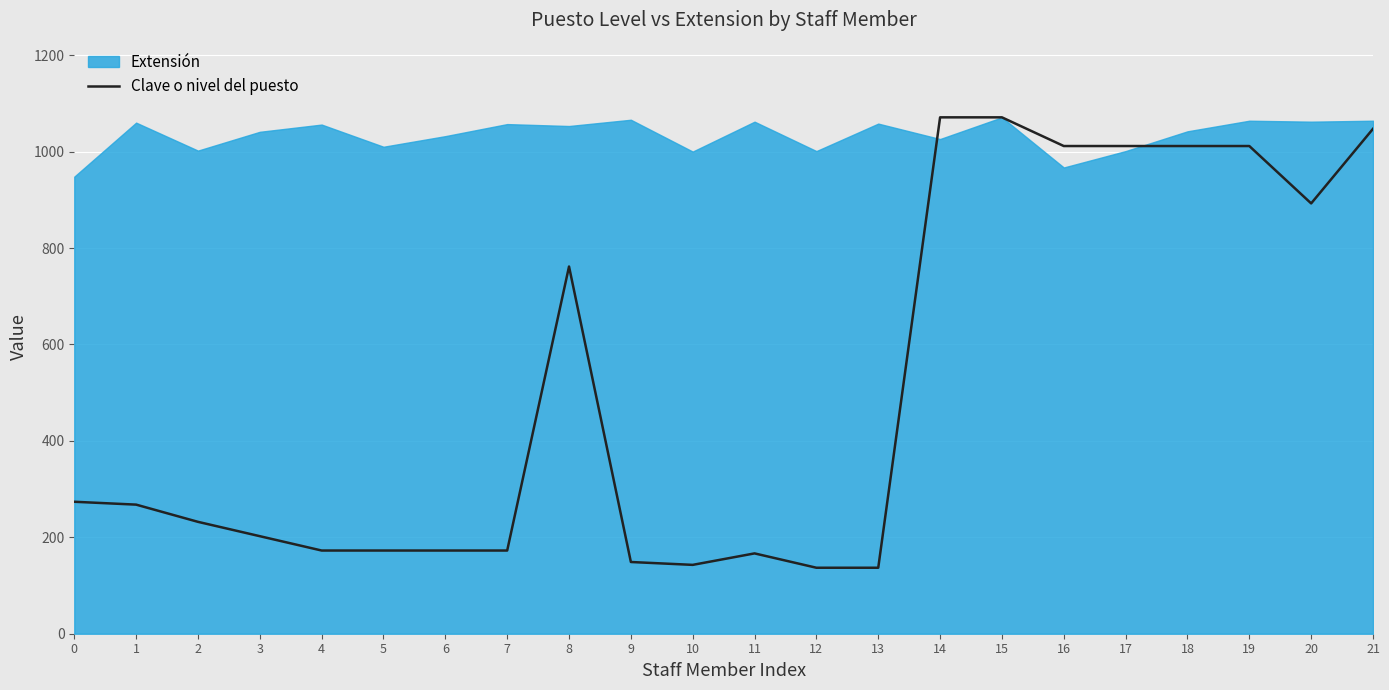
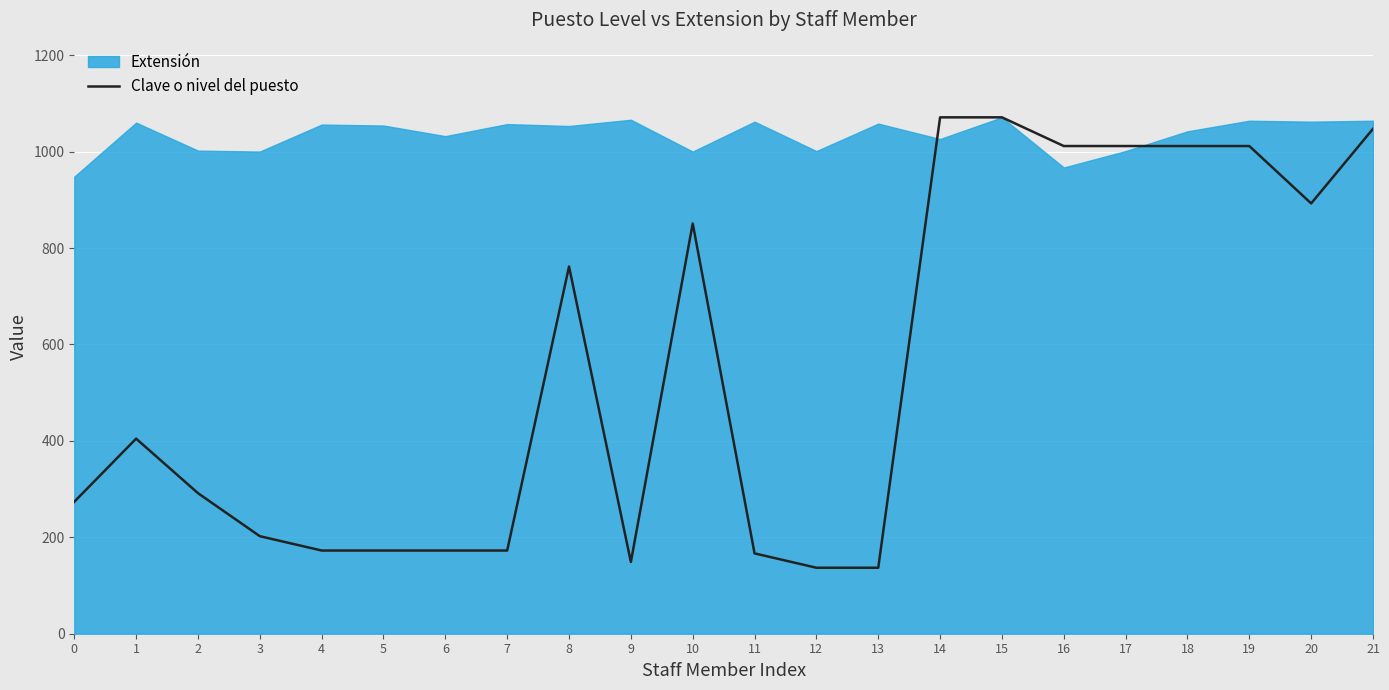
  {
    "Clave o nivel del puesto": {
      "0": 270,
-     "1": 270,
-     "2": 230,
+     "1": 400,
+     "2": 290,
      "3": 200,
      "4": 170,
      "5": 170,
      "6": 170,
      "7": 170,
      "8": 760,
      "9": 150,
-     "10": 140,
+     "10": 850,
      "11": 170,
      "12": 140,
      "13": 140,
      "14": 1070,
      "16": 1010,
      "17": 1010,
      "18": 1010,
      "19": 1010,
      "20": 890,
      "21": 1050
    },
    "Extensión": {
      "0": 950,
      "1": 1060,
      "2": 1000,
-     "3": 1040,
+     "3": 1000,
      "4": 1060,
-     "5": 1010,
+     "5": 1050,
      "6": 1030,
      "7": 1060,
      "8": 1050,
      "9": 1070,
      "10": 1000,
      "11": 1060,
      "12": 1000,
      "13": 1060,
      "14": 1030,
      "16": 970,
      "17": 1000,
      "18": 1040,
      "19": 1060,
      "20": 1060,
      "21": 1060
    }
  }
